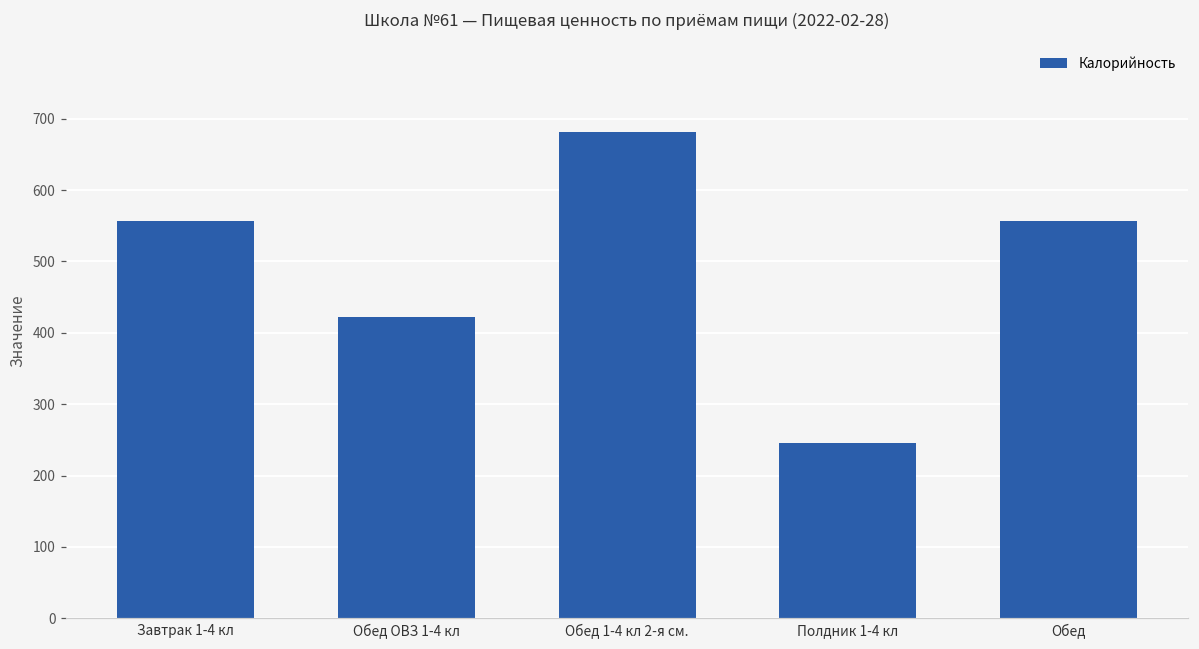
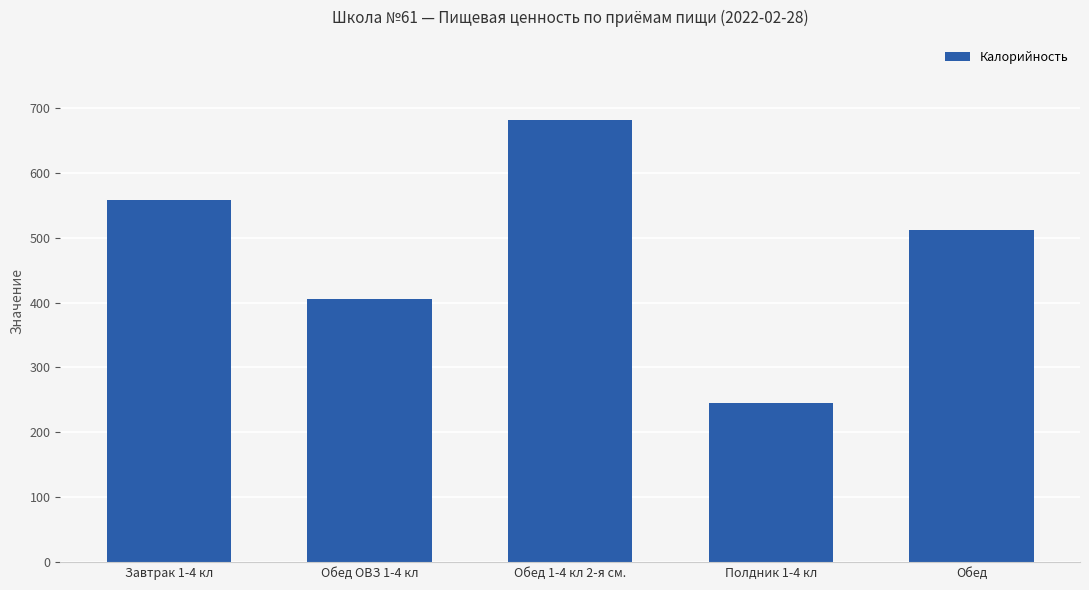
  {
    "Завтрак 1-4 кл": 560,
-   "Обед ОВЗ 1-4 кл": 420,
+   "Обед ОВЗ 1-4 кл": 400,
    "Обед 1-4 кл 2-я см.": 680,
    "Полдник 1-4 кл": 250,
-   "Обед": 560
+   "Обед": 510
  }
